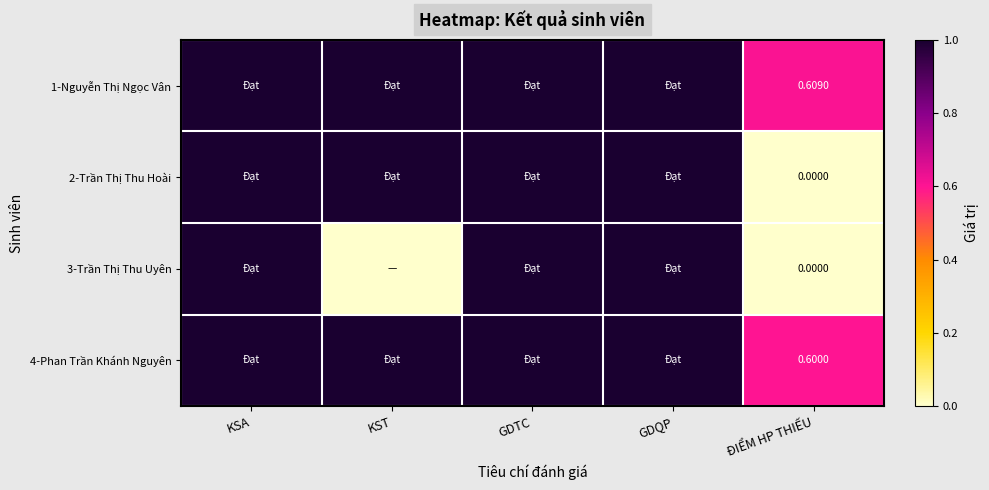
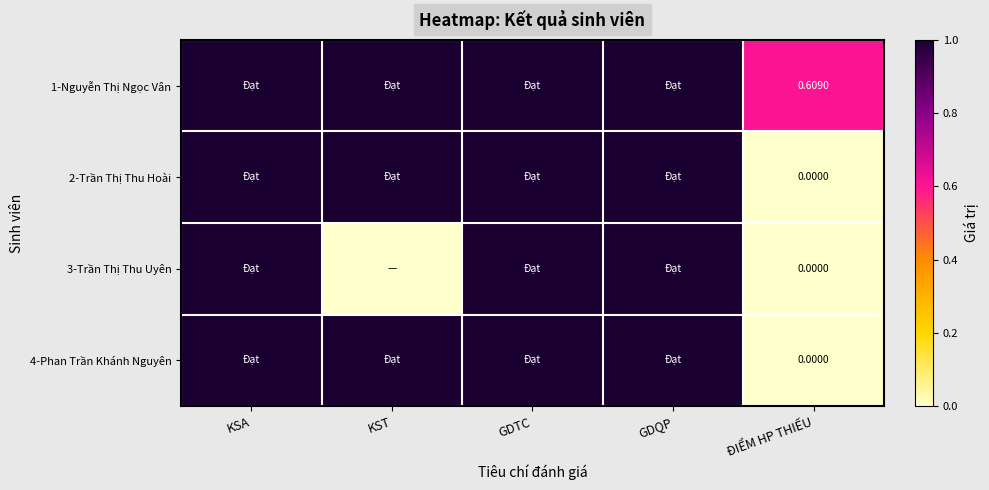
  {
    "1-Nguyễn Thị Ngọc Vân": {
      "ĐIỂM HP THIẾU": 0.6090
    },
    "2-Trần Thị Thu Hoài": {
      "ĐIỂM HP THIẾU": 0.0000
    },
    "3-Trần Thị Thu Uyên": {
      "ĐIỂM HP THIẾU": 0.0000
    },
    "4-Phan Trần Khánh Nguyên": {
-     "ĐIỂM HP THIẾU": 0.6000
+     "ĐIỂM HP THIẾU": 0.0000
    }
  }
